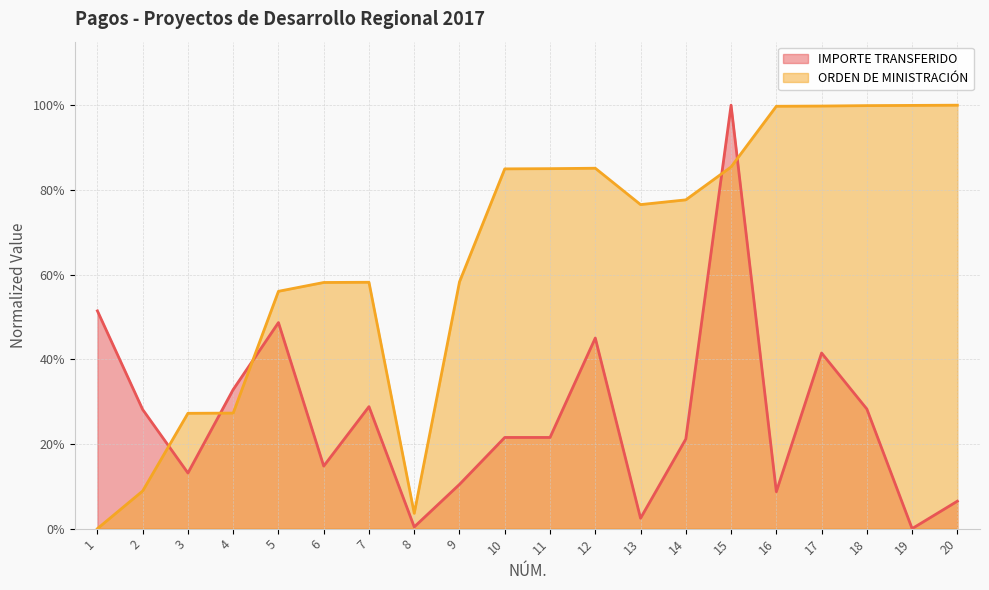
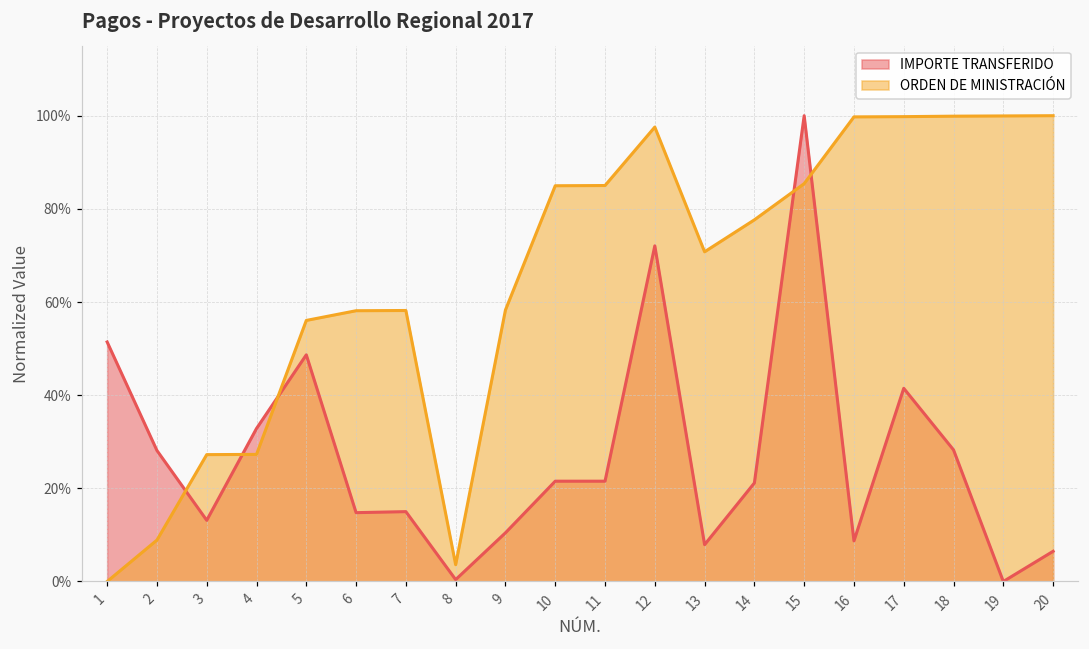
  {
    "IMPORTE TRANSFERIDO": {
      "1": "51%",
      "2": "28%",
      "3": "13%",
      "4": "33%",
      "5": "49%",
      "6": "15%",
-     "7": "29%",
+     "7": "15%",
      "8": "0%",
      "9": "10%",
      "10": "22%",
      "11": "22%",
-     "12": "45%",
-     "13": "2%",
+     "12": "72%",
+     "13": "8%",
      "14": "21%",
      "15": "100%",
      "16": "9%",
      "17": "41%",
      "18": "28%",
      "19": "0%",
      "20": "6%"
    },
    "ORDEN DE MINISTRACIÓN": {
      "1": "0%",
      "2": "9%",
      "3": "27%",
      "4": "27%",
      "5": "56%",
      "6": "58%",
      "7": "58%",
      "8": "4%",
      "9": "58%",
      "10": "85%",
      "11": "85%",
-     "12": "85%",
-     "13": "77%",
+     "12": "98%",
+     "13": "71%",
      "14": "78%",
      "15": "85%",
      "16": "100%",
      "17": "100%",
      "18": "100%",
      "19": "100%",
      "20": "100%"
    }
  }
